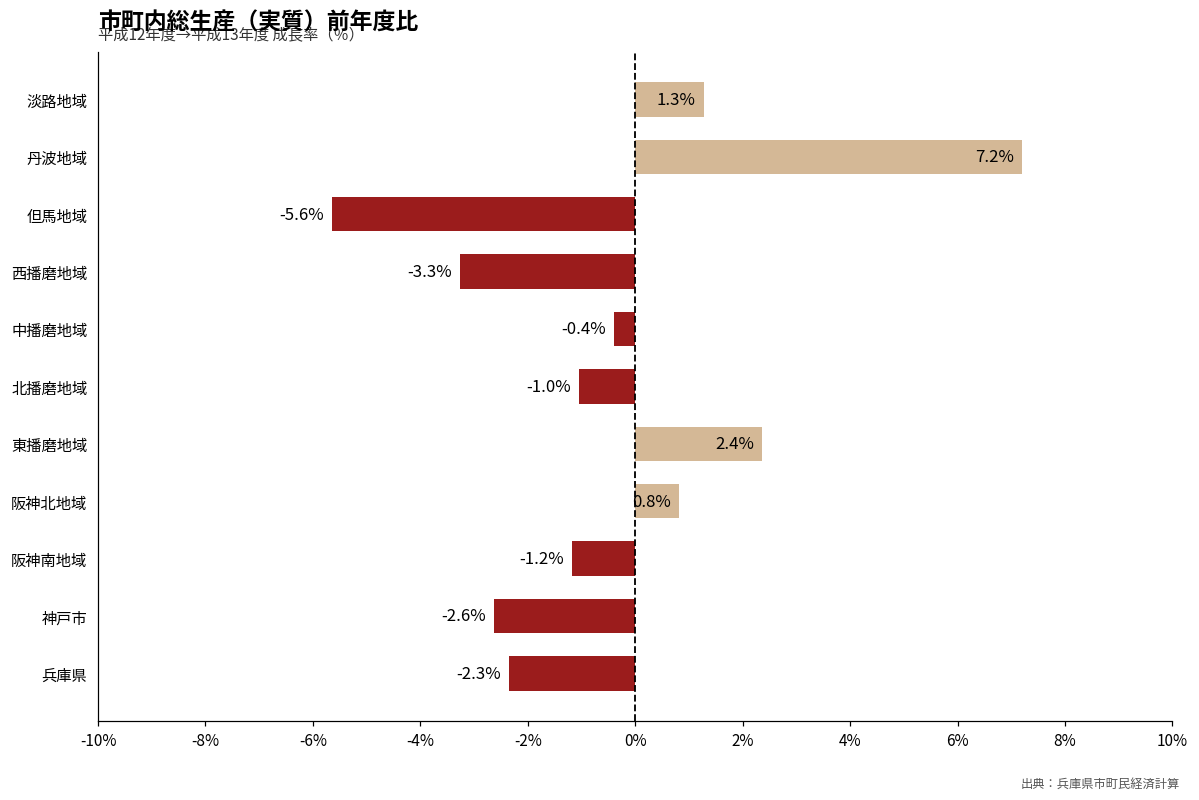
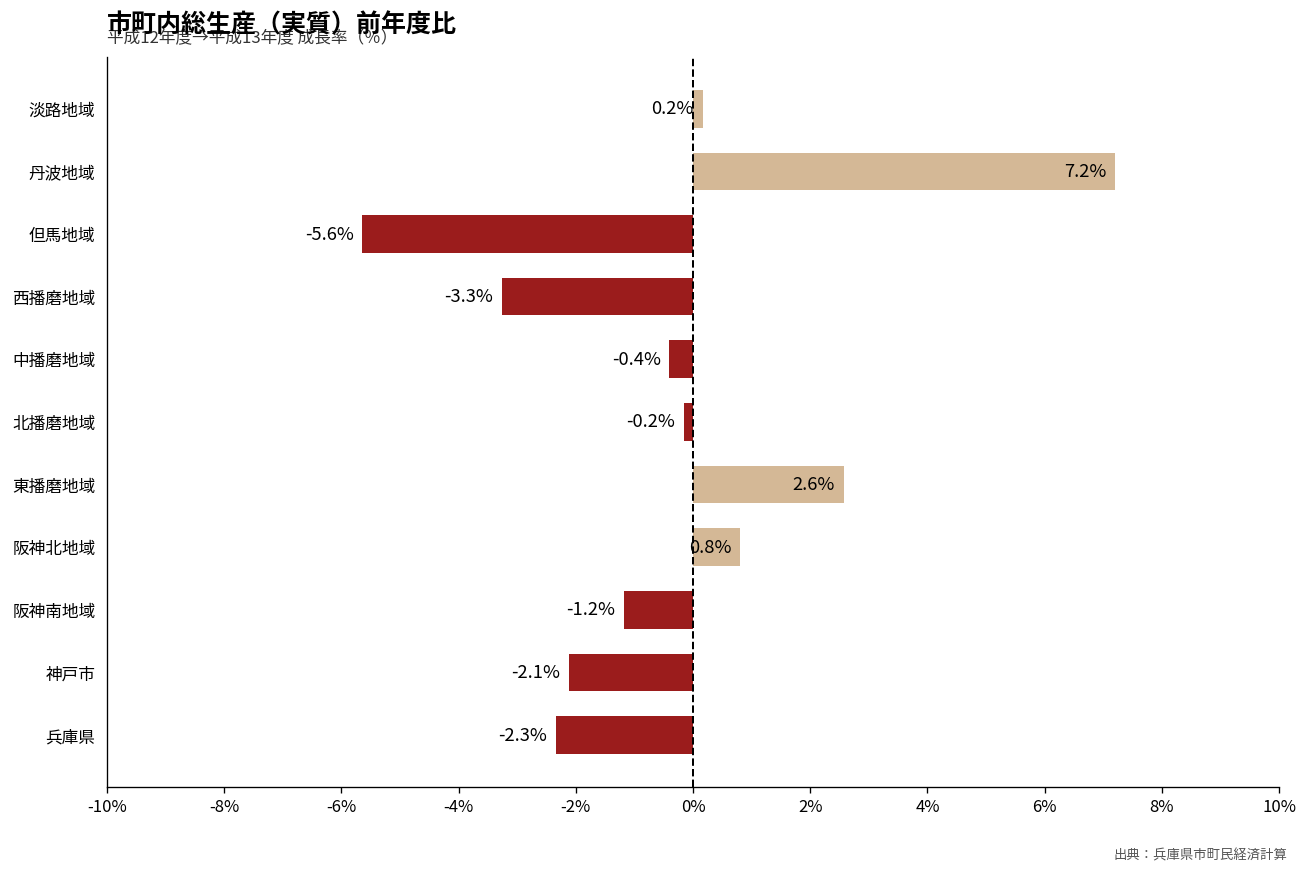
  {
-   "淡路地域": "1.3%",
+   "淡路地域": "0.2%",
    "丹波地域": "7.2%",
    "但馬地域": "-5.6%",
    "西播磨地域": "-3.3%",
    "中播磨地域": "-0.4%",
-   "北播磨地域": "-1.0%",
-   "東播磨地域": "2.4%",
+   "北播磨地域": "-0.2%",
+   "東播磨地域": "2.6%",
    "阪神北地域": "0.8%",
    "阪神南地域": "-1.2%",
-   "神戸市": "-2.6%",
+   "神戸市": "-2.1%",
    "兵庫県": "-2.3%"
  }
